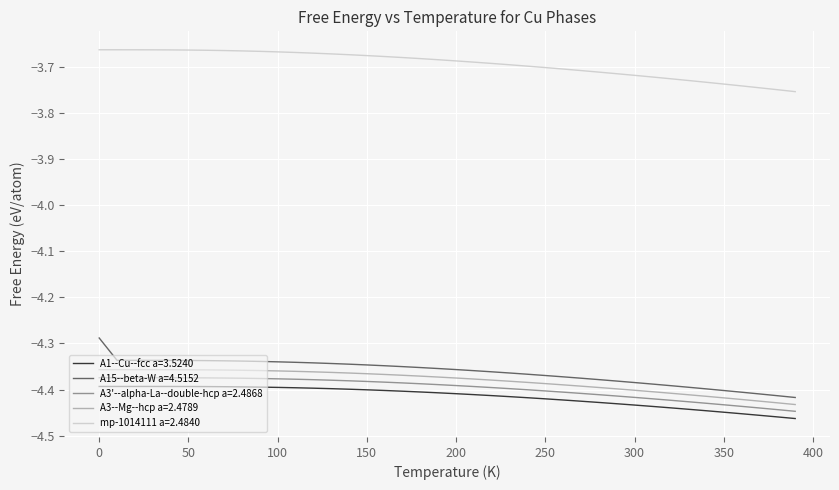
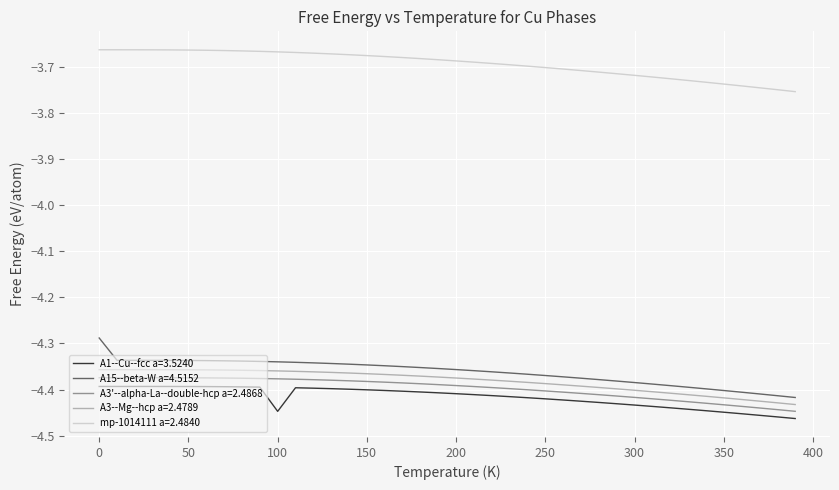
  {
    "A1--Cu--fcc a=3.5240": {
-     "100": -4.40,
+     "100": -4.45,
      "150": -4.40,
      "200": -4.41,
      "250": -4.42,
      "300": -4.43,
      "350": -4.45
    },
    "A15--beta-W a=4.5152": {
      "0": -4.29,
      "100": -4.34,
      "150": -4.35,
      "200": -4.36,
      "250": -4.37,
      "300": -4.38,
      "350": -4.40
    }
  }
